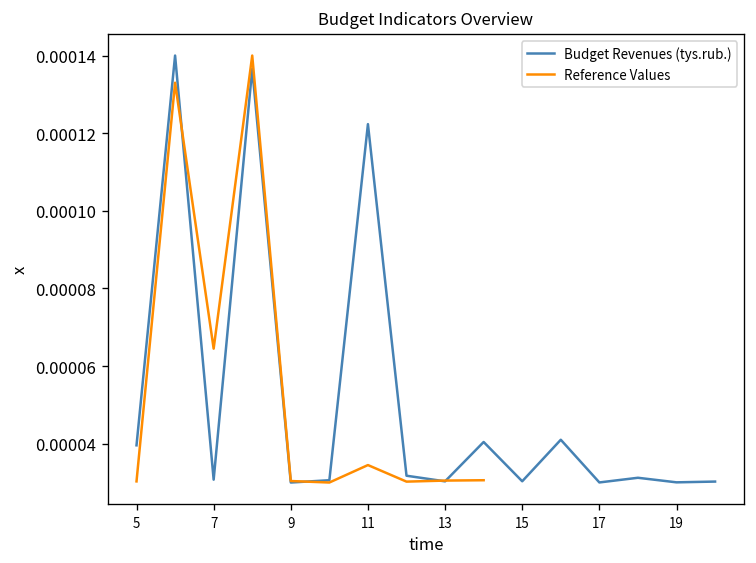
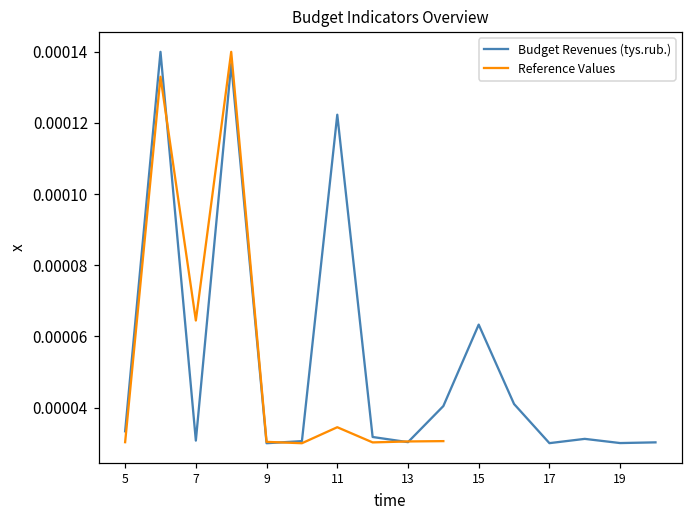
  {
    "Budget Revenues (tys.rub.)": {
-     "5": 0.000040,
+     "5": 0.000033,
      "7": 0.000031,
      "11": 0.000122,
-     "15": 0.000030,
+     "15": 0.000063,
      "17": 0.000030,
      "19": 0.000030
    },
    "Reference Values": {
      "11": 0.000034
    }
  }
